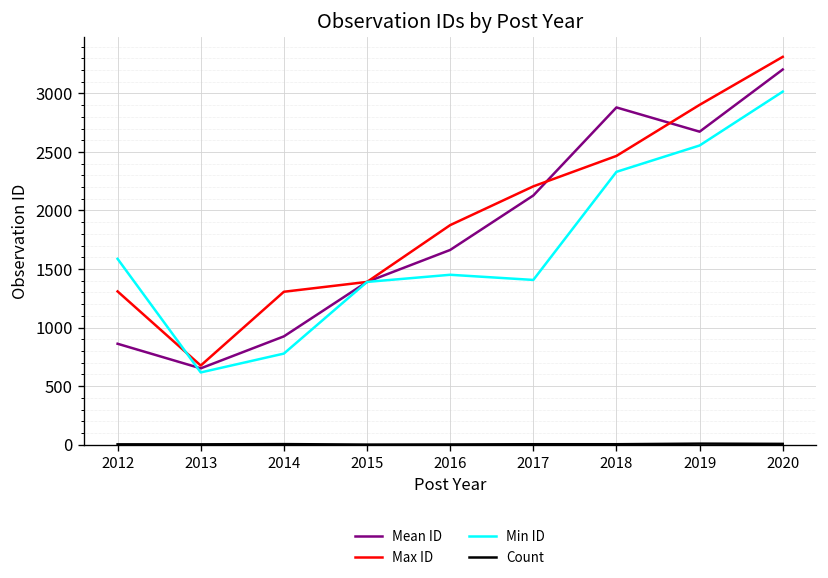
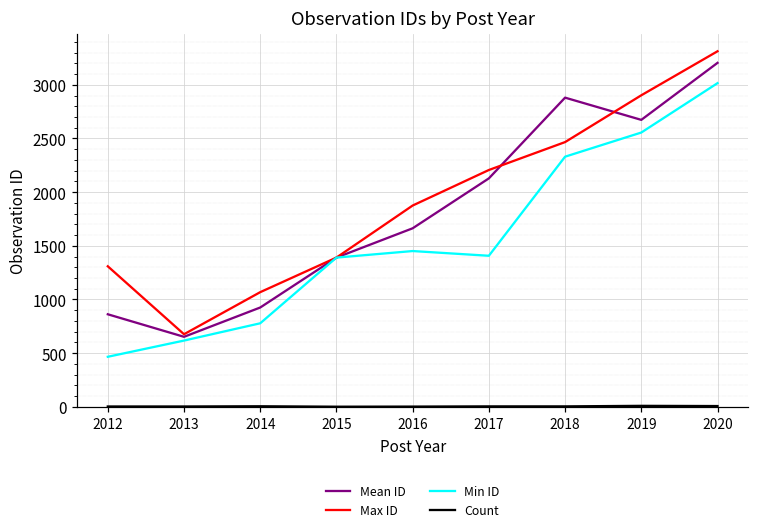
  {
    "Mean ID": {
      "2012": 900,
      "2014": 900,
      "2016": 1700,
      "2017": 2100,
      "2018": 2900,
      "2019": 2700,
      "2020": 3200
    },
    "Max ID": {
      "2012": 1300,
-     "2014": 1300,
+     "2014": 1100,
      "2016": 1900,
      "2017": 2200,
      "2018": 2500,
      "2019": 2900,
      "2020": 3300
    },
    "Min ID": {
-     "2012": 1600,
+     "2012": 500,
      "2013": 600,
      "2014": 800,
      "2016": 1500,
      "2017": 1400,
      "2018": 2300,
      "2019": 2600,
      "2020": 3000
    },
    "Count": {
      "2012": 0,
      "2013": 0,
      "2014": 0,
      "2015": 0,
      "2016": 0,
      "2017": 0,
      "2018": 0,
      "2019": 0,
      "2020": 0
    }
  }
